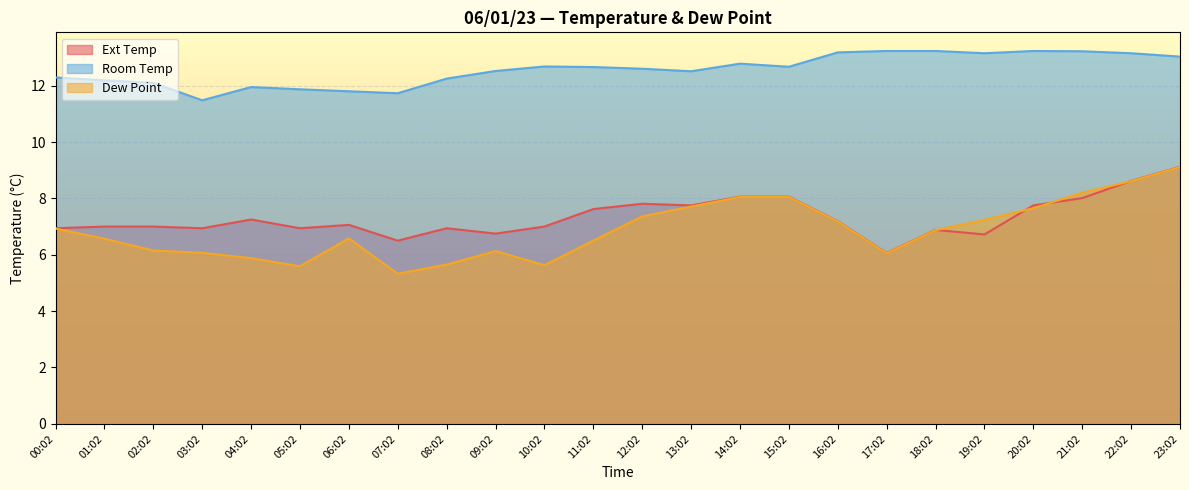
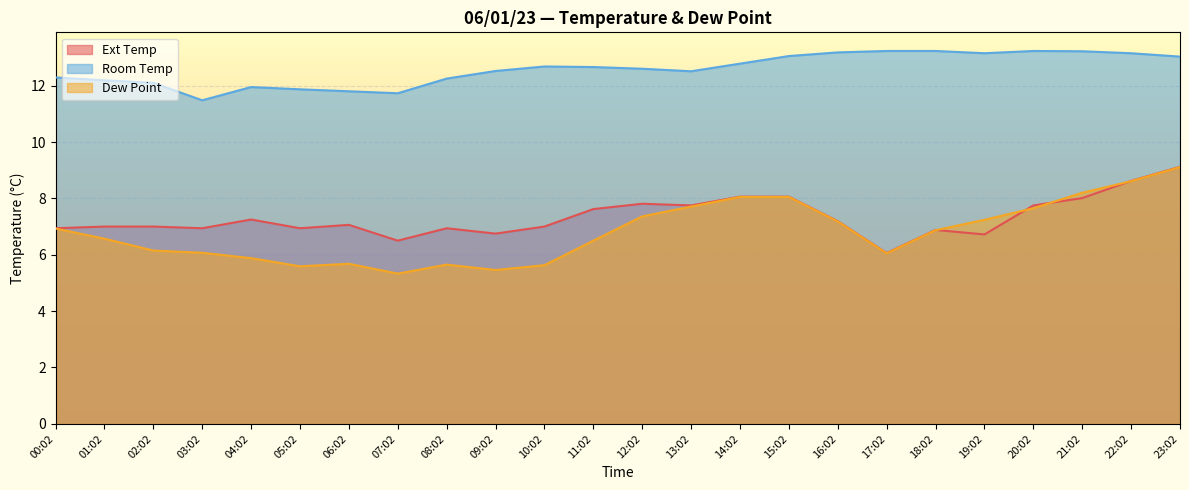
  {
    "Ext Temp": {
      "01:02": 7.0,
      "02:02": 7.0,
      "03:02": 6.9,
      "04:02": 7.3,
      "05:02": 6.9,
      "06:02": 7.1,
      "07:02": 6.5,
      "08:02": 6.9,
      "09:02": 6.8,
      "10:02": 7.0,
      "11:02": 7.6,
      "12:02": 7.8,
      "19:02": 6.7,
      "20:02": 7.8,
      "21:02": 8.0
    },
    "Room Temp": {
      "00:02": 12.3,
      "03:02": 11.5,
      "04:02": 12.0,
      "05:02": 11.9,
      "06:02": 11.8,
      "07:02": 11.7,
      "08:02": 12.3,
      "09:02": 12.5,
      "10:02": 12.7,
      "11:02": 12.7,
      "12:02": 12.6,
      "13:02": 12.5,
      "14:02": 12.8,
-     "15:02": 12.7,
+     "15:02": 13.1,
      "16:02": 13.2,
      "17:02": 13.2,
      "18:02": 13.2,
      "19:02": 13.2,
      "20:02": 13.2,
      "21:02": 13.2,
      "22:02": 13.2,
      "23:02": 13.0
    },
    "Dew Point": {
      "01:02": 6.6,
      "02:02": 6.2,
      "03:02": 6.1,
      "04:02": 5.9,
      "05:02": 5.6,
-     "06:02": 6.6,
+     "06:02": 5.7,
      "07:02": 5.3,
      "08:02": 5.7,
-     "09:02": 6.1,
+     "09:02": 5.5,
      "10:02": 5.6,
      "11:02": 6.5,
      "12:02": 7.4,
      "19:02": 7.2,
      "20:02": 7.7,
      "21:02": 8.2
    }
  }
